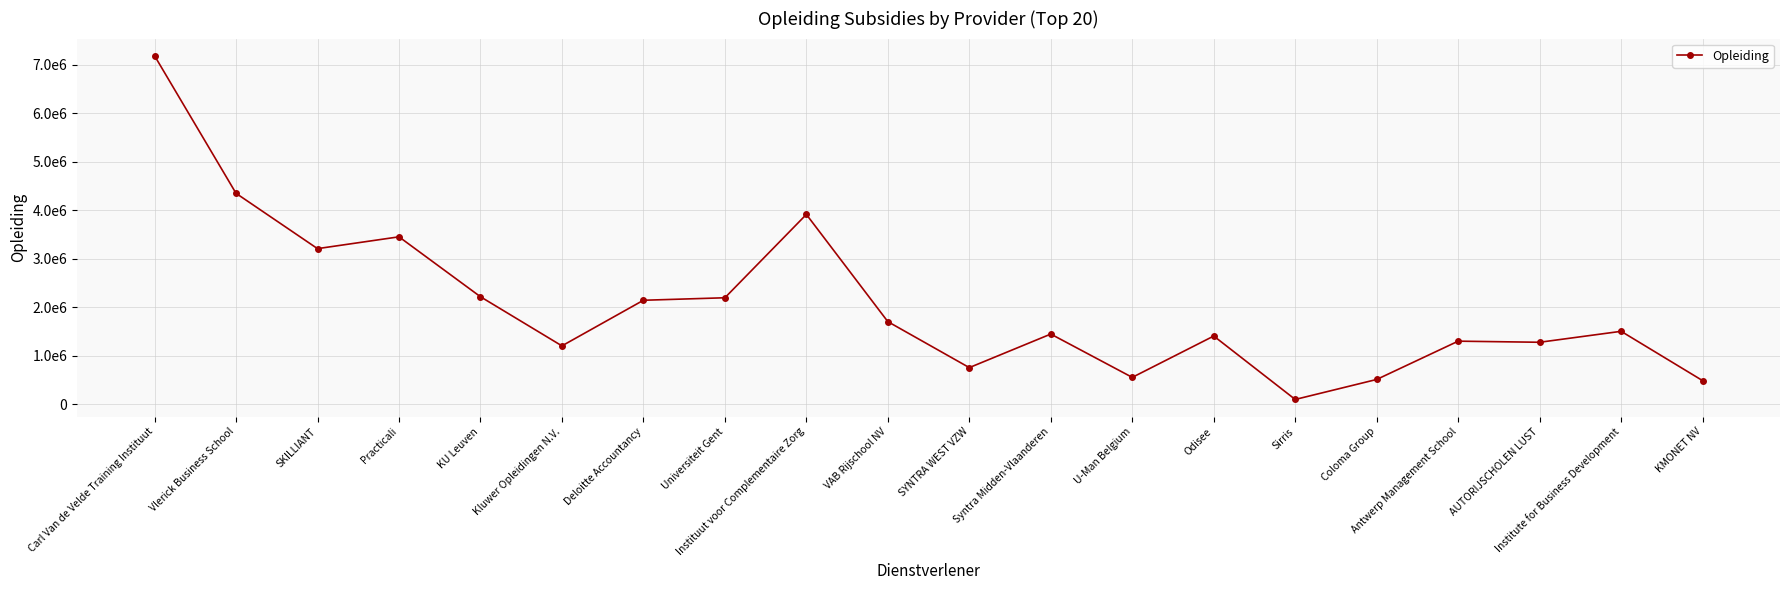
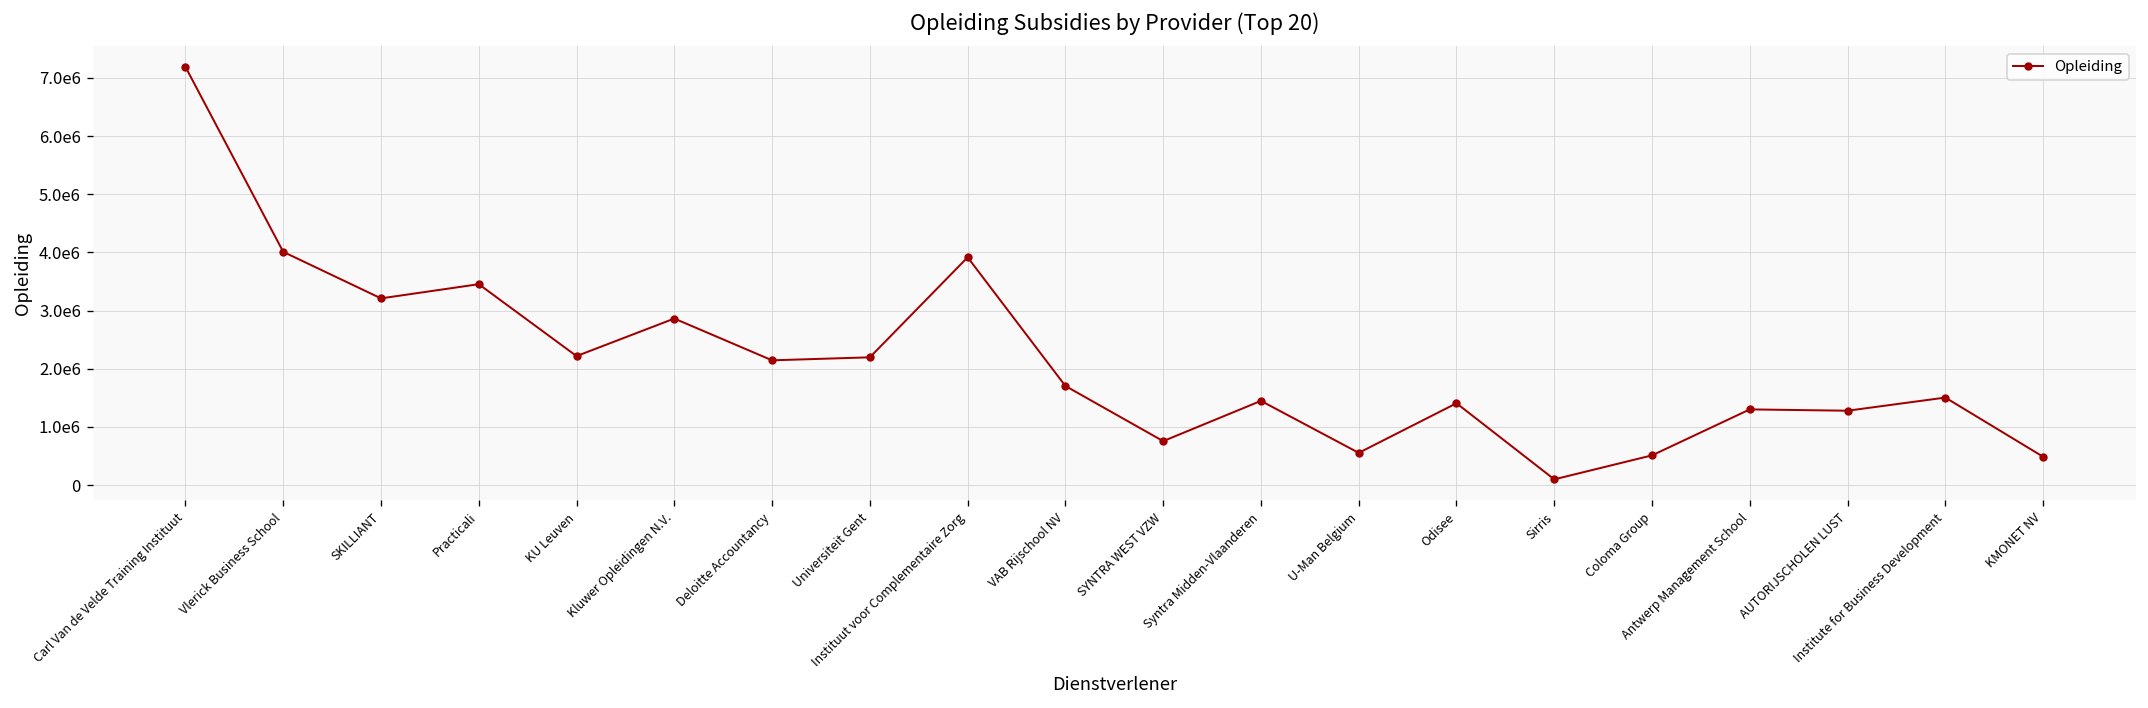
  {
    "Carl Van de Velde Training Instituut": 7200000,
-   "Vlerick Business School": 4400000,
+   "Vlerick Business School": 4000000,
    "SKILLIANT": 3200000,
    "Practicali": 3500000,
    "KU Leuven": 2200000,
-   "Kluwer Opleidingen N.V.": 1200000,
+   "Kluwer Opleidingen N.V.": 2900000,
    "Deloitte Accountancy": 2100000,
    "Universiteit Gent": 2200000,
    "Instituut voor Complementaire Zorg": 3900000,
    "VAB Rijschool NV": 1700000,
    "SYNTRA WEST VZW": 800000,
    "Syntra Midden-Vlaanderen": 1400000,
    "U-Man Belgium": 600000,
    "Odisee": 1400000,
    "Sirris": 100000,
    "Coloma Group": 500000,
    "Antwerp Management School": 1300000,
    "AUTORIJSCHOLEN LUST": 1300000,
    "Institute for Business Development": 1500000,
    "KMONET NV": 500000
  }
